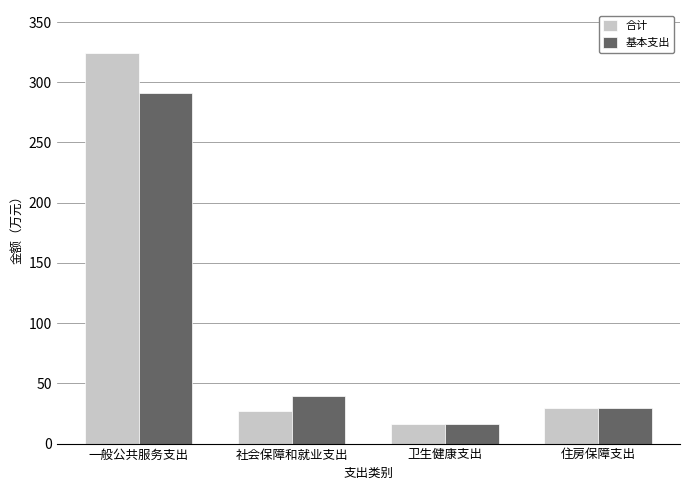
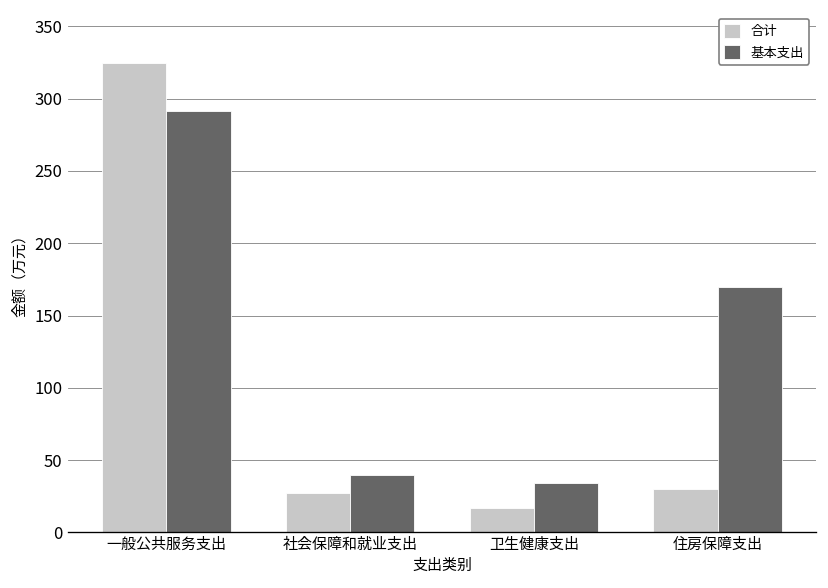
  {
    "合计": {
      "一般公共服务支出": 325,
      "社会保障和就业支出": 27,
      "卫生健康支出": 17,
      "住房保障支出": 30
    },
    "基本支出": {
      "一般公共服务支出": 291,
      "社会保障和就业支出": 40,
-     "卫生健康支出": 17,
-     "住房保障支出": 30
+     "卫生健康支出": 34,
+     "住房保障支出": 170
    }
  }
